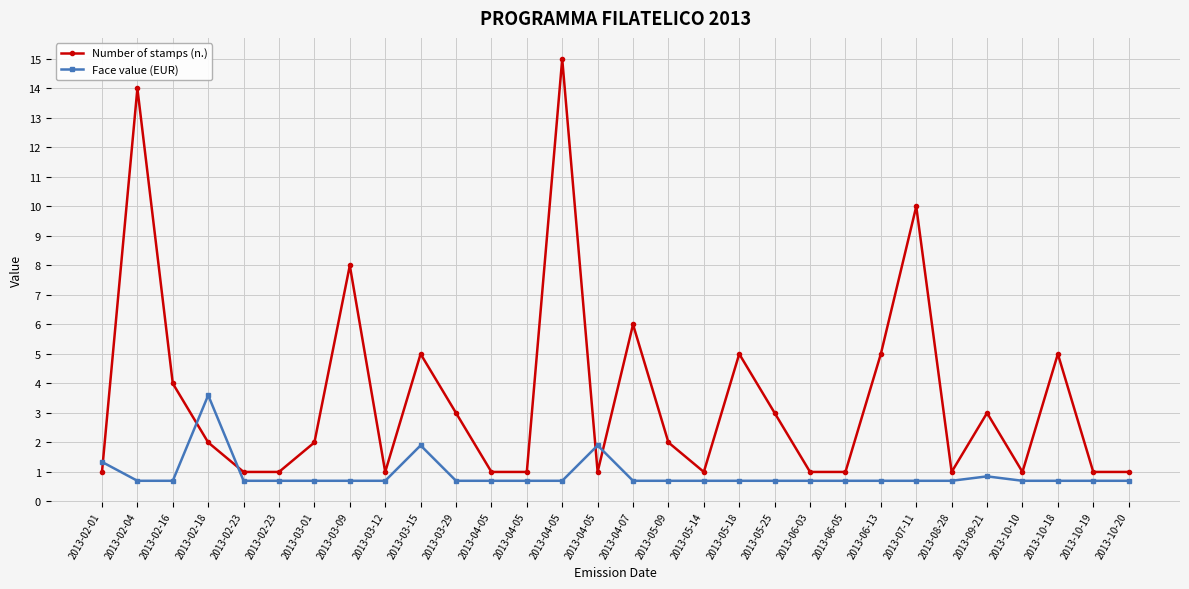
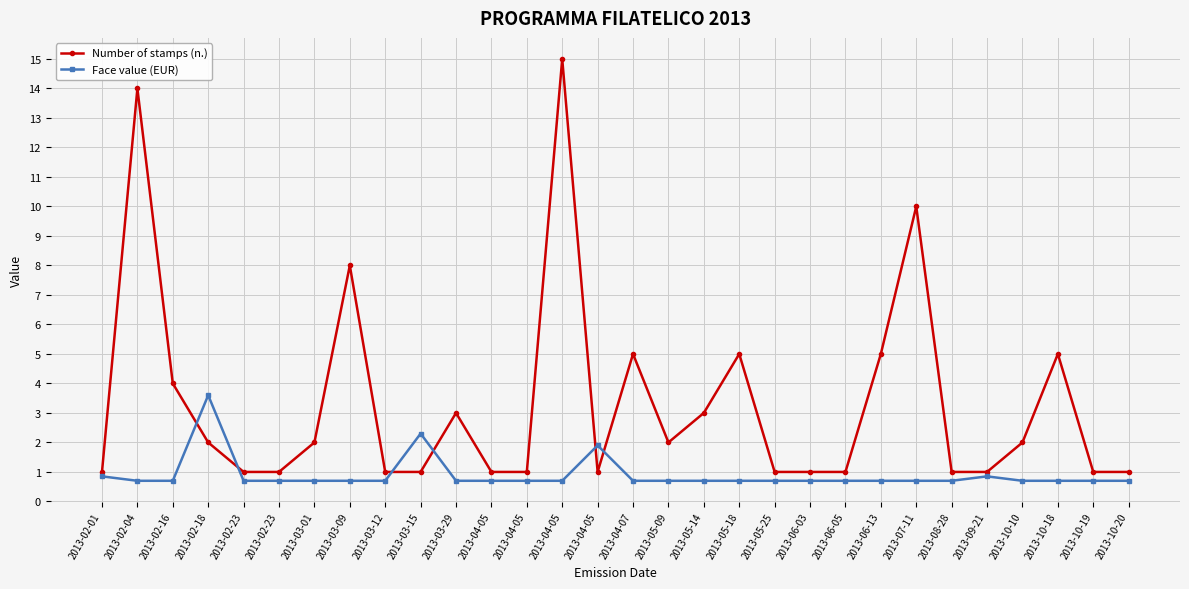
  {
    "Number of stamps (n.)": {
      "2013-02-01": 1,
      "2013-02-04": 14,
      "2013-02-16": 4,
      "2013-02-18": 2,
      "2013-03-01": 2,
      "2013-03-09": 8,
      "2013-03-12": 1,
-     "2013-03-15": 5,
+     "2013-03-15": 1,
      "2013-03-29": 3,
-     "2013-04-07": 6,
+     "2013-04-07": 5,
      "2013-05-09": 2,
-     "2013-05-14": 1,
+     "2013-05-14": 3,
      "2013-05-18": 5,
-     "2013-05-25": 3,
+     "2013-05-25": 1,
      "2013-06-03": 1,
      "2013-06-05": 1,
      "2013-06-13": 5,
      "2013-07-11": 10,
      "2013-08-28": 1,
-     "2013-09-21": 3,
-     "2013-10-10": 1,
+     "2013-09-21": 1,
+     "2013-10-10": 2,
      "2013-10-18": 5,
      "2013-10-19": 1,
      "2013-10-20": 1
    },
    "Face value (EUR)": {
-     "2013-02-01": 1.3,
+     "2013-02-01": 0.9,
      "2013-02-04": 0.7,
      "2013-02-16": 0.7,
      "2013-02-18": 3.6,
      "2013-03-01": 0.7,
      "2013-03-09": 0.7,
      "2013-03-12": 0.7,
-     "2013-03-15": 1.9,
+     "2013-03-15": 2.3,
      "2013-03-29": 0.7,
      "2013-04-07": 0.7,
      "2013-05-09": 0.7,
      "2013-05-14": 0.7,
      "2013-05-18": 0.7,
      "2013-05-25": 0.7,
      "2013-06-03": 0.7,
      "2013-06-05": 0.7,
      "2013-06-13": 0.7,
      "2013-07-11": 0.7,
      "2013-08-28": 0.7,
      "2013-09-21": 0.9,
      "2013-10-10": 0.7,
      "2013-10-18": 0.7,
      "2013-10-19": 0.7,
      "2013-10-20": 0.7
    }
  }
